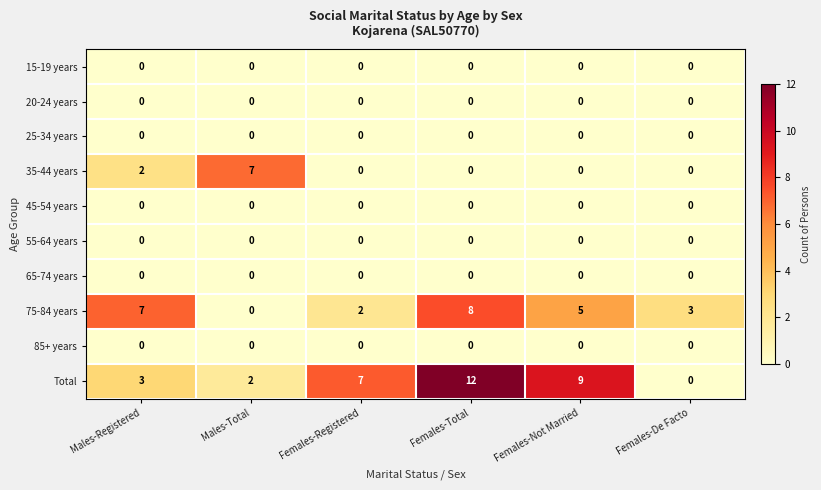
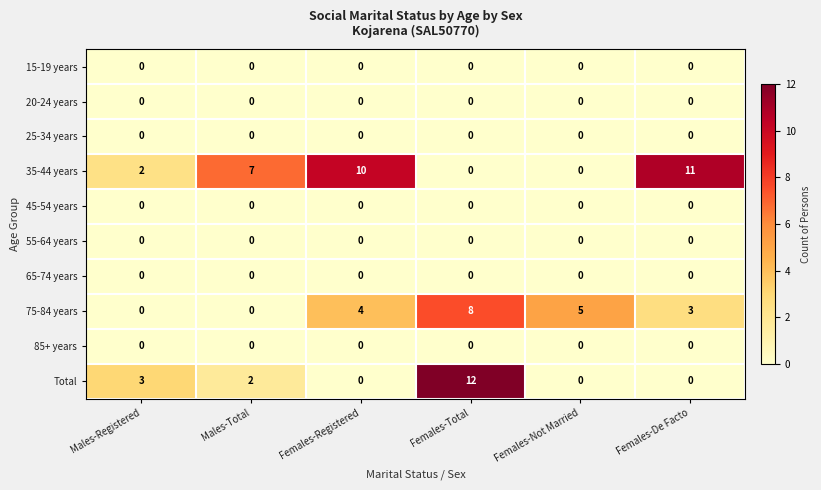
  {
    "15-19 years": {
      "Males-Registered": 0,
      "Males-Total": 0,
      "Females-Registered": 0,
      "Females-Total": 0,
      "Females-Not Married": 0,
      "Females-De Facto": 0
    },
    "20-24 years": {
      "Males-Registered": 0,
      "Males-Total": 0,
      "Females-Registered": 0,
      "Females-Total": 0,
      "Females-Not Married": 0,
      "Females-De Facto": 0
    },
    "25-34 years": {
      "Males-Registered": 0,
      "Males-Total": 0,
      "Females-Registered": 0,
      "Females-Total": 0,
      "Females-Not Married": 0,
      "Females-De Facto": 0
    },
    "35-44 years": {
      "Males-Registered": 2,
      "Males-Total": 7,
-     "Females-Registered": 0,
+     "Females-Registered": 10,
      "Females-Total": 0,
      "Females-Not Married": 0,
-     "Females-De Facto": 0
+     "Females-De Facto": 11
    },
    "45-54 years": {
      "Males-Registered": 0,
      "Males-Total": 0,
      "Females-Registered": 0,
      "Females-Total": 0,
      "Females-Not Married": 0,
      "Females-De Facto": 0
    },
    "55-64 years": {
      "Males-Registered": 0,
      "Males-Total": 0,
      "Females-Registered": 0,
      "Females-Total": 0,
      "Females-Not Married": 0,
      "Females-De Facto": 0
    },
    "65-74 years": {
      "Males-Registered": 0,
      "Males-Total": 0,
      "Females-Registered": 0,
      "Females-Total": 0,
      "Females-Not Married": 0,
      "Females-De Facto": 0
    },
    "75-84 years": {
-     "Males-Registered": 7,
+     "Males-Registered": 0,
      "Males-Total": 0,
-     "Females-Registered": 2,
+     "Females-Registered": 4,
      "Females-Total": 8,
      "Females-Not Married": 5,
      "Females-De Facto": 3
    },
    "85+ years": {
      "Males-Registered": 0,
      "Males-Total": 0,
      "Females-Registered": 0,
      "Females-Total": 0,
      "Females-Not Married": 0,
      "Females-De Facto": 0
    },
    "Total": {
      "Males-Registered": 3,
      "Males-Total": 2,
-     "Females-Registered": 7,
+     "Females-Registered": 0,
      "Females-Total": 12,
-     "Females-Not Married": 9,
+     "Females-Not Married": 0,
      "Females-De Facto": 0
    }
  }
